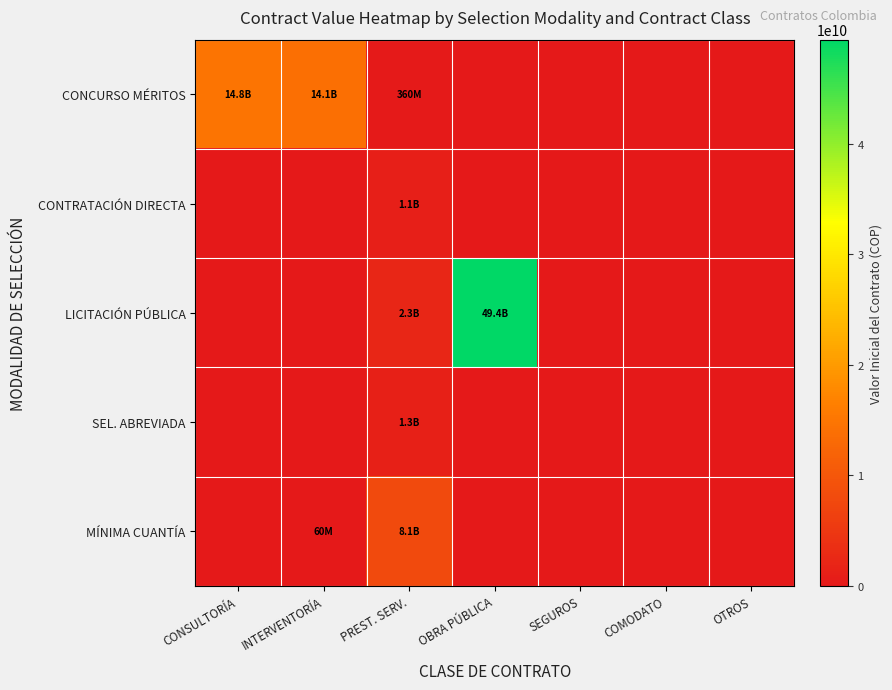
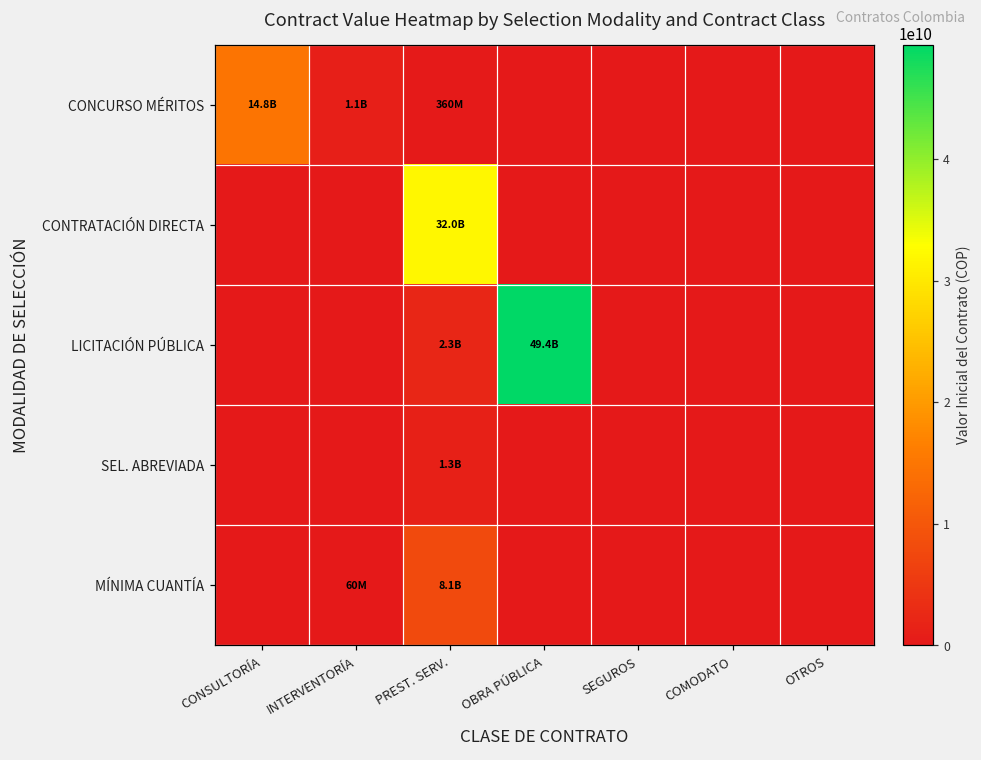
  {
    "CONCURSO MÉRITOS": {
      "CONSULTORÍA": "14.8B",
-     "INTERVENTORÍA": "14.1B",
+     "INTERVENTORÍA": "1.1B",
      "PREST. SERV.": "360M"
    },
    "CONTRATACIÓN DIRECTA": {
-     "PREST. SERV.": "1.1B"
+     "PREST. SERV.": "32.0B"
    },
    "LICITACIÓN PÚBLICA": {
      "PREST. SERV.": "2.3B",
      "OBRA PÚBLICA": "49.4B"
    },
    "SEL. ABREVIADA": {
      "PREST. SERV.": "1.3B"
    },
    "MÍNIMA CUANTÍA": {
      "INTERVENTORÍA": "60M",
      "PREST. SERV.": "8.1B"
    }
  }
